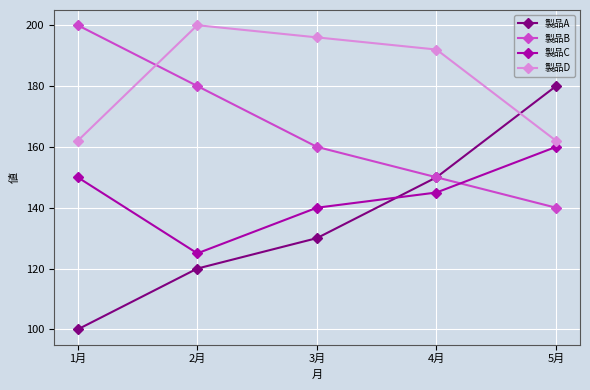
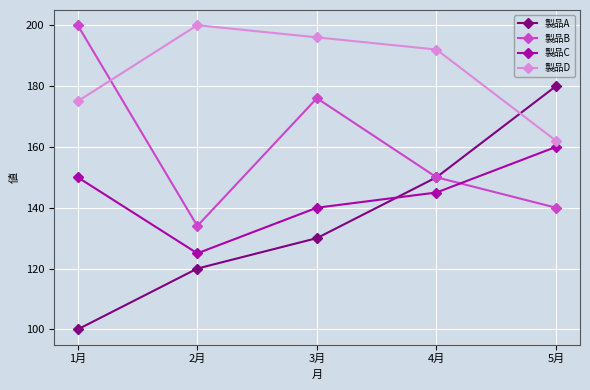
  {
    "製品B": {
      "1月": 200,
-     "2月": 180,
-     "3月": 160,
+     "2月": 134,
+     "3月": 176,
      "5月": 140
    },
    "製品D": {
-     "1月": 162,
+     "1月": 175,
      "2月": 200,
      "3月": 196,
      "4月": 192,
      "5月": 162
    }
  }
